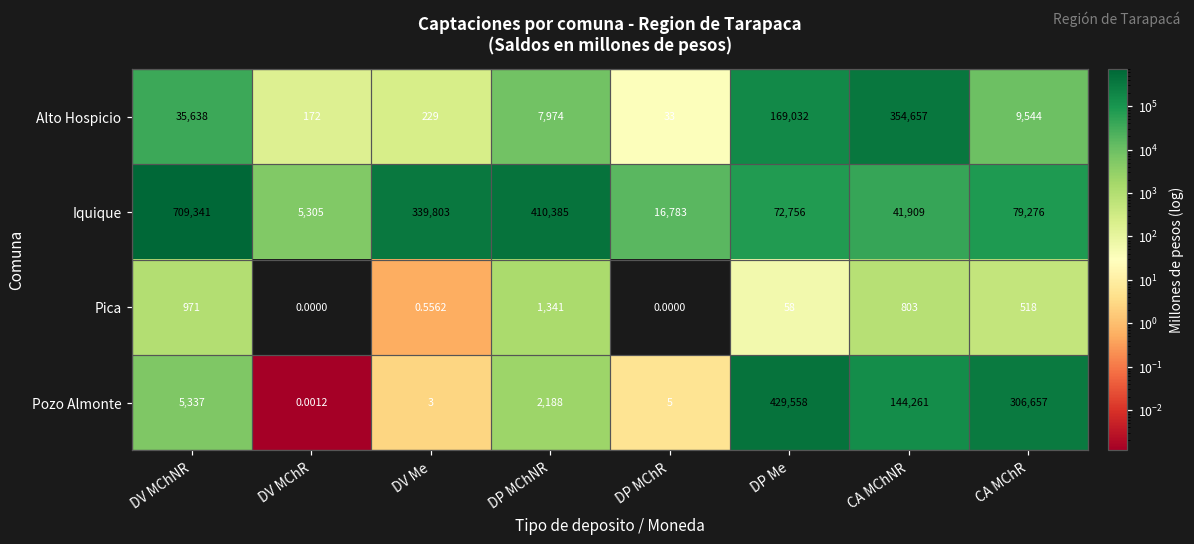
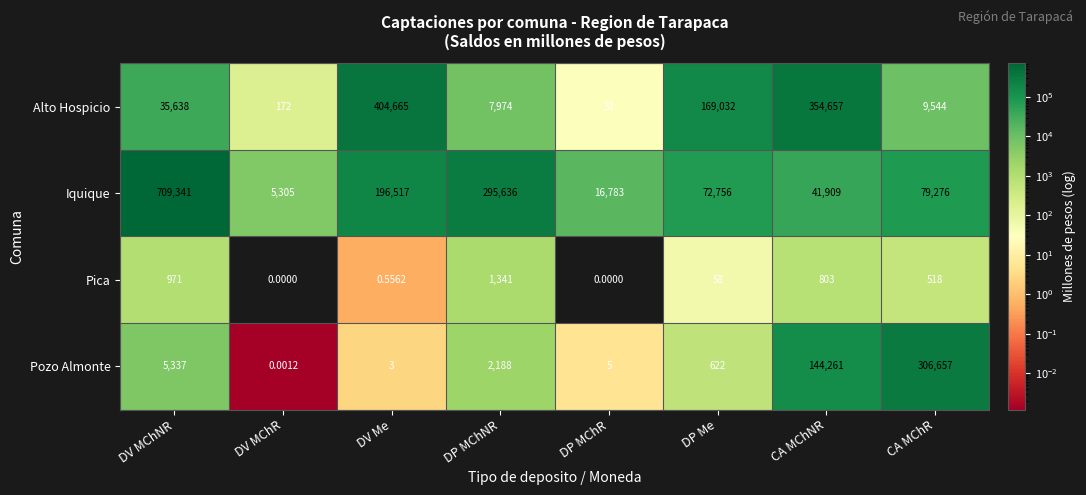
  {
    "Alto Hospicio": {
      "DV MChNR": "35,638",
      "DV MChR": "172",
-     "DV Me": "229",
+     "DV Me": "404,665",
      "DP MChNR": "7,974",
      "DP MChR": "33",
      "DP Me": "169,032",
      "CA MChNR": "354,657",
      "CA MChR": "9,544"
    },
    "Iquique": {
      "DV MChNR": "709,341",
      "DV MChR": "5,305",
-     "DV Me": "339,803",
-     "DP MChNR": "410,385",
+     "DV Me": "196,517",
+     "DP MChNR": "295,636",
      "DP MChR": "16,783",
      "DP Me": "72,756",
      "CA MChNR": "41,909",
      "CA MChR": "79,276"
    },
    "Pica": {
      "DV MChNR": "971",
      "DV Me": "0.5562",
      "DP MChNR": "1,341",
      "DP Me": "58",
      "CA MChNR": "803",
      "CA MChR": "518"
    },
    "Pozo Almonte": {
      "DV MChNR": "5,337",
      "DV MChR": "0.0012",
      "DV Me": "3",
      "DP MChNR": "2,188",
      "DP MChR": "5",
-     "DP Me": "429,558",
+     "DP Me": "622",
      "CA MChNR": "144,261",
      "CA MChR": "306,657"
    }
  }
